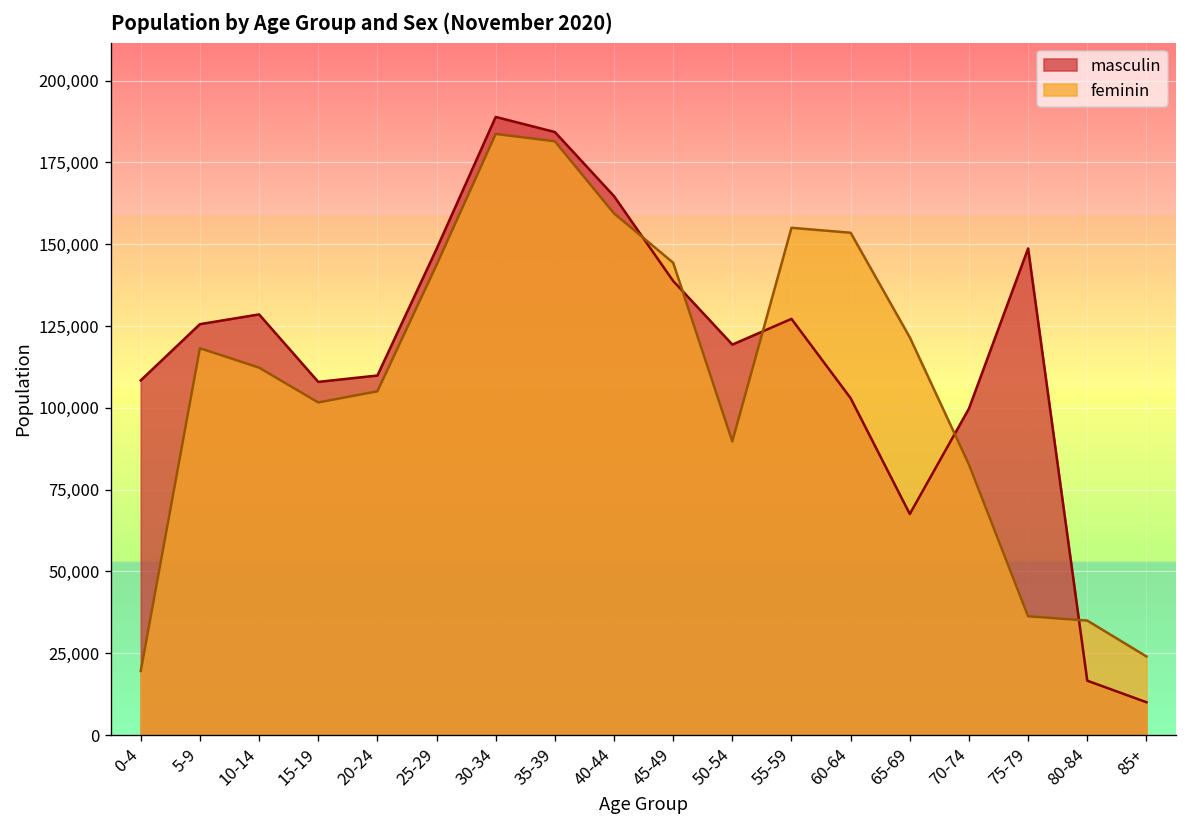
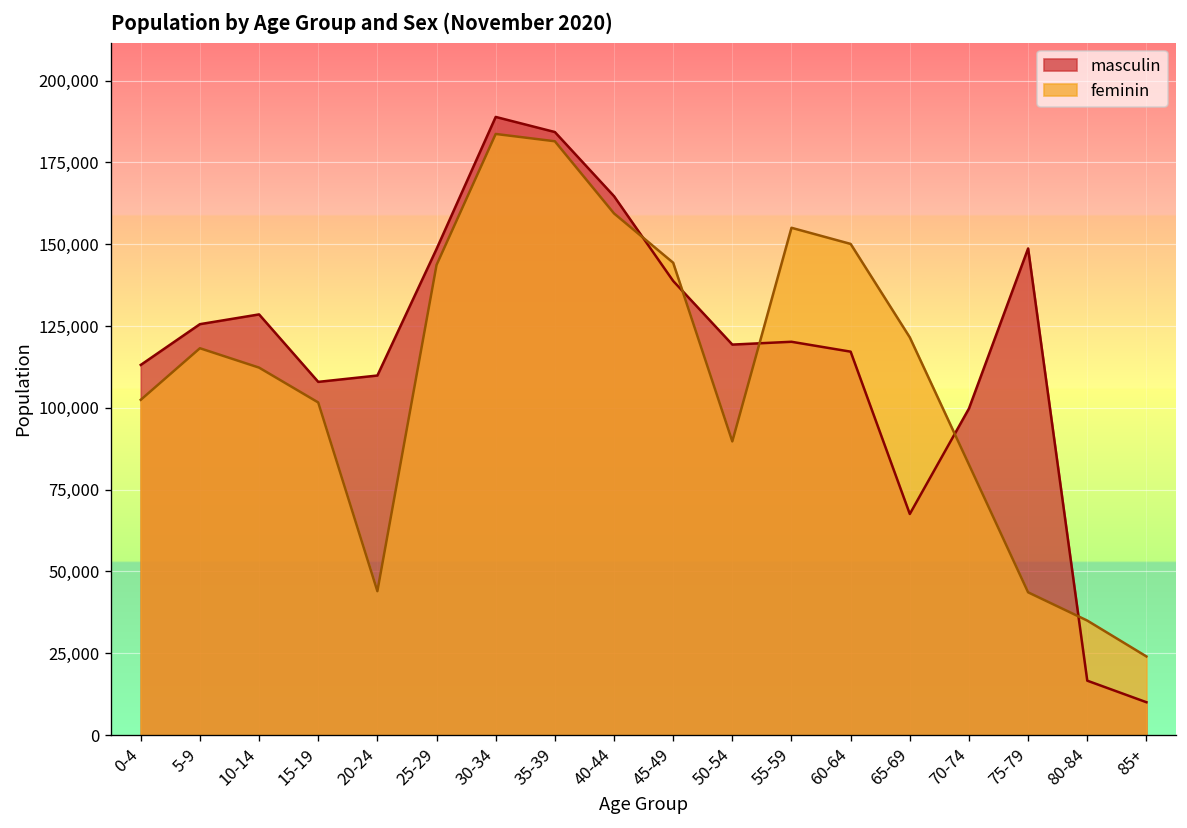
  {
    "masculin": {
-     "0-4": "108,000",
+     "0-4": "113,000",
      "5-9": "126,000",
      "10-14": "129,000",
      "15-19": "108,000",
      "20-24": "110,000",
      "25-29": "149,000",
      "30-34": "189,000",
      "35-39": "184,000",
      "40-44": "165,000",
      "45-49": "139,000",
      "50-54": "119,000",
-     "55-59": "127,000",
-     "60-64": "103,000",
+     "55-59": "120,000",
+     "60-64": "117,000",
      "65-69": "68,000",
      "70-74": "100,000",
      "75-79": "149,000",
      "80-84": "17,000",
      "85+": "10,000"
    },
    "feminin": {
-     "0-4": "20,000",
+     "0-4": "102,000",
      "5-9": "118,000",
      "10-14": "112,000",
      "15-19": "102,000",
-     "20-24": "105,000",
+     "20-24": "44,000",
      "25-29": "144,000",
      "30-34": "184,000",
      "35-39": "181,000",
      "40-44": "159,000",
      "45-49": "144,000",
      "50-54": "90,000",
      "55-59": "155,000",
-     "60-64": "154,000",
+     "60-64": "150,000",
      "65-69": "122,000",
      "70-74": "83,000",
-     "75-79": "36,000",
+     "75-79": "44,000",
      "80-84": "35,000",
      "85+": "24,000"
    }
  }
